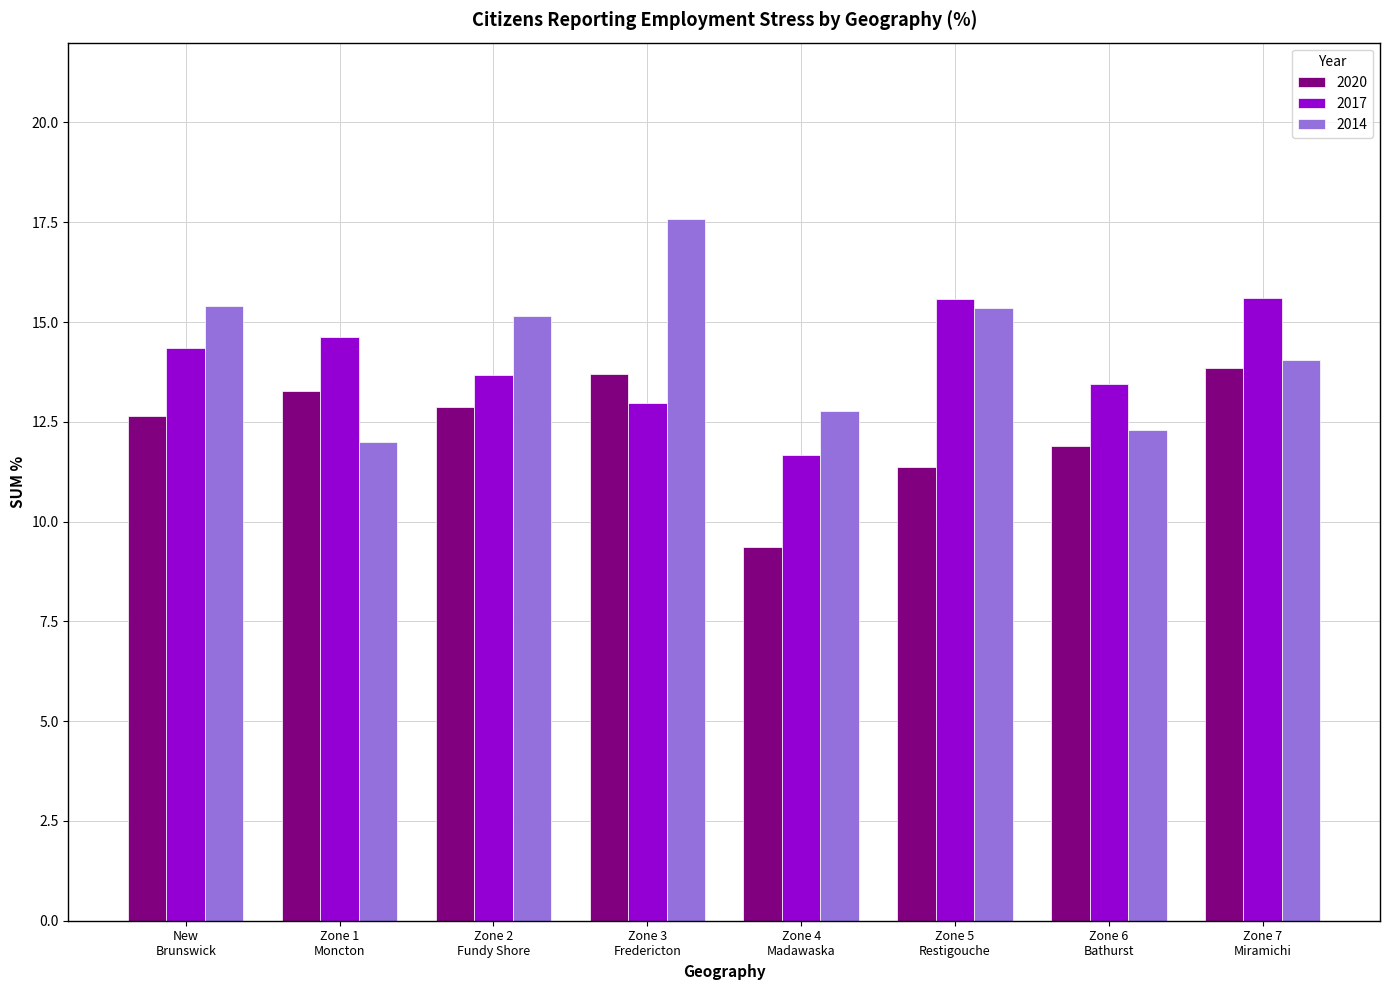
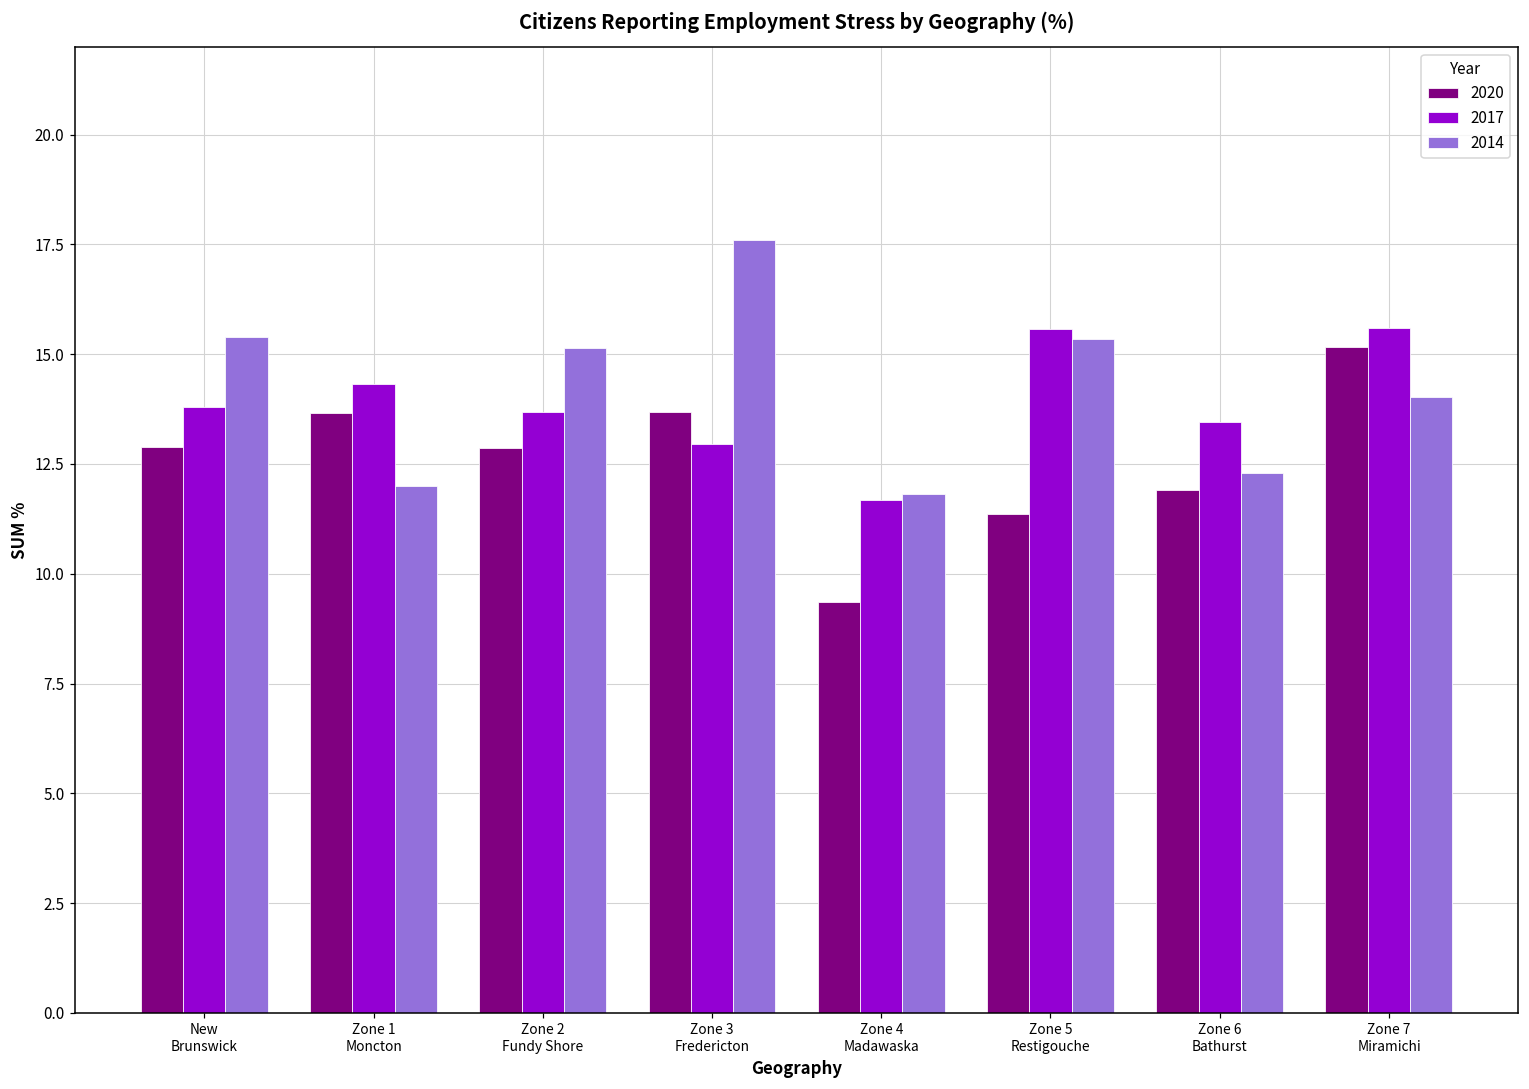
  {
    "2020": {
-     "New Brunswick": 12.6,
-     "Zone 1 Moncton": 13.3,
+     "New Brunswick": 12.9,
+     "Zone 1 Moncton": 13.7,
      "Zone 2 Fundy Shore": 12.9,
      "Zone 3 Fredericton": 13.7,
      "Zone 4 Madawaska": 9.4,
      "Zone 5 Restigouche": 11.4,
      "Zone 6 Bathurst": 11.9,
-     "Zone 7 Miramichi": 13.9
+     "Zone 7 Miramichi": 15.2
    },
    "2017": {
-     "New Brunswick": 14.4,
-     "Zone 1 Moncton": 14.6,
+     "New Brunswick": 13.8,
+     "Zone 1 Moncton": 14.3,
      "Zone 2 Fundy Shore": 13.7,
      "Zone 3 Fredericton": 13.0,
      "Zone 4 Madawaska": 11.7,
      "Zone 5 Restigouche": 15.6,
      "Zone 6 Bathurst": 13.5,
      "Zone 7 Miramichi": 15.6
    },
    "2014": {
      "New Brunswick": 15.4,
      "Zone 1 Moncton": 12.0,
      "Zone 2 Fundy Shore": 15.1,
      "Zone 3 Fredericton": 17.6,
-     "Zone 4 Madawaska": 12.8,
+     "Zone 4 Madawaska": 11.8,
      "Zone 5 Restigouche": 15.3,
      "Zone 6 Bathurst": 12.3,
      "Zone 7 Miramichi": 14.0
    }
  }
